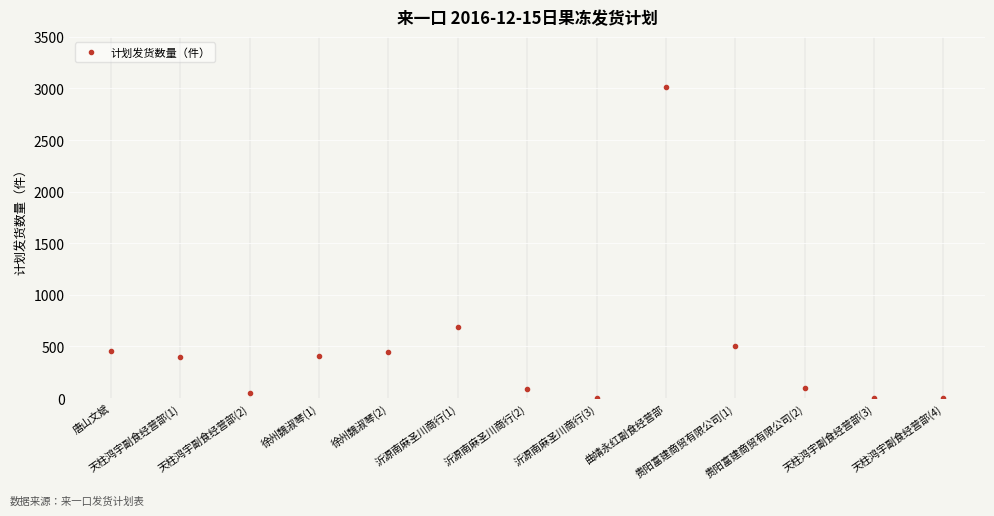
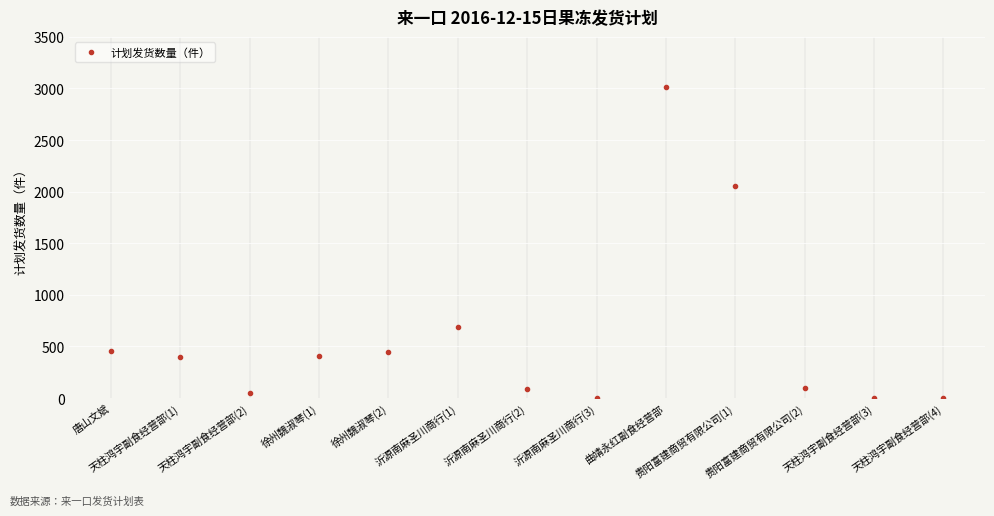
  {
    "唐山文斌": 460,
    "天柱鸿宇副食经营部(1)": 400,
    "天柱鸿宇副食经营部(2)": 50,
    "徐州魏淑琴(1)": 410,
    "徐州魏淑琴(2)": 450,
    "沂源南麻圣川商行(1)": 690,
    "沂源南麻圣川商行(2)": 80,
    "沂源南麻圣川商行(3)": 0,
    "曲靖永红副食经营部": 3010,
-   "贵阳富建商贸有限公司(1)": 500,
+   "贵阳富建商贸有限公司(1)": 2060,
    "贵阳富建商贸有限公司(2)": 100,
    "天柱鸿宇副食经营部(3)": 0,
    "天柱鸿宇副食经营部(4)": 0
  }
